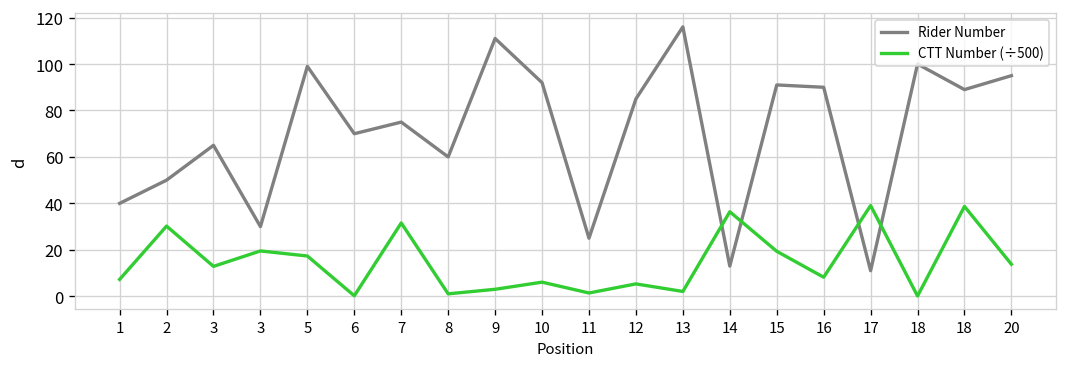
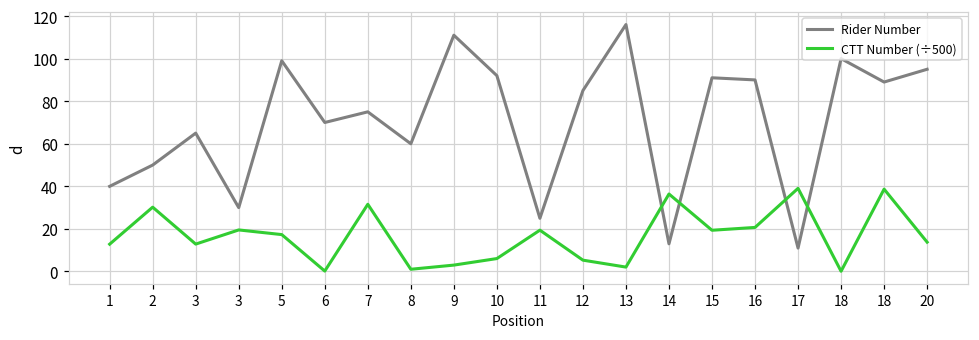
  {
    "Rider Number": {
      "1": 40,
      "2": 50,
      "5": 99,
      "6": 70,
      "7": 75,
      "8": 60,
      "9": 111,
      "10": 92,
      "11": 25,
      "12": 85,
      "13": 116,
      "14": 13,
      "15": 91,
      "16": 90,
      "17": 11,
      "20": 95
    },
    "CTT Number (÷500)": {
-     "1": 7,
+     "1": 13,
      "2": 30,
      "5": 17,
      "6": 0,
      "7": 32,
      "8": 1,
      "9": 3,
      "10": 6,
-     "11": 1,
+     "11": 19,
      "12": 5,
      "13": 2,
      "14": 36,
      "15": 19,
-     "16": 8,
+     "16": 21,
      "17": 39,
      "20": 14
    }
  }
